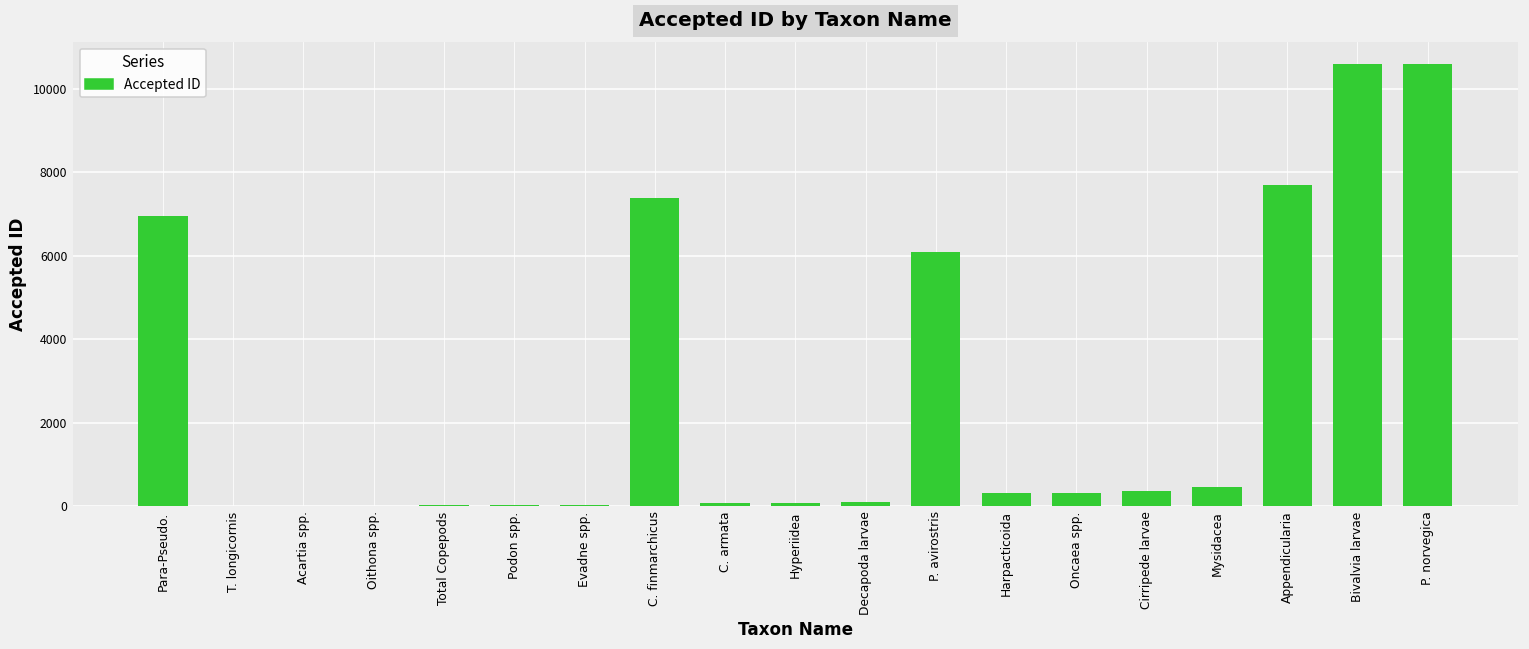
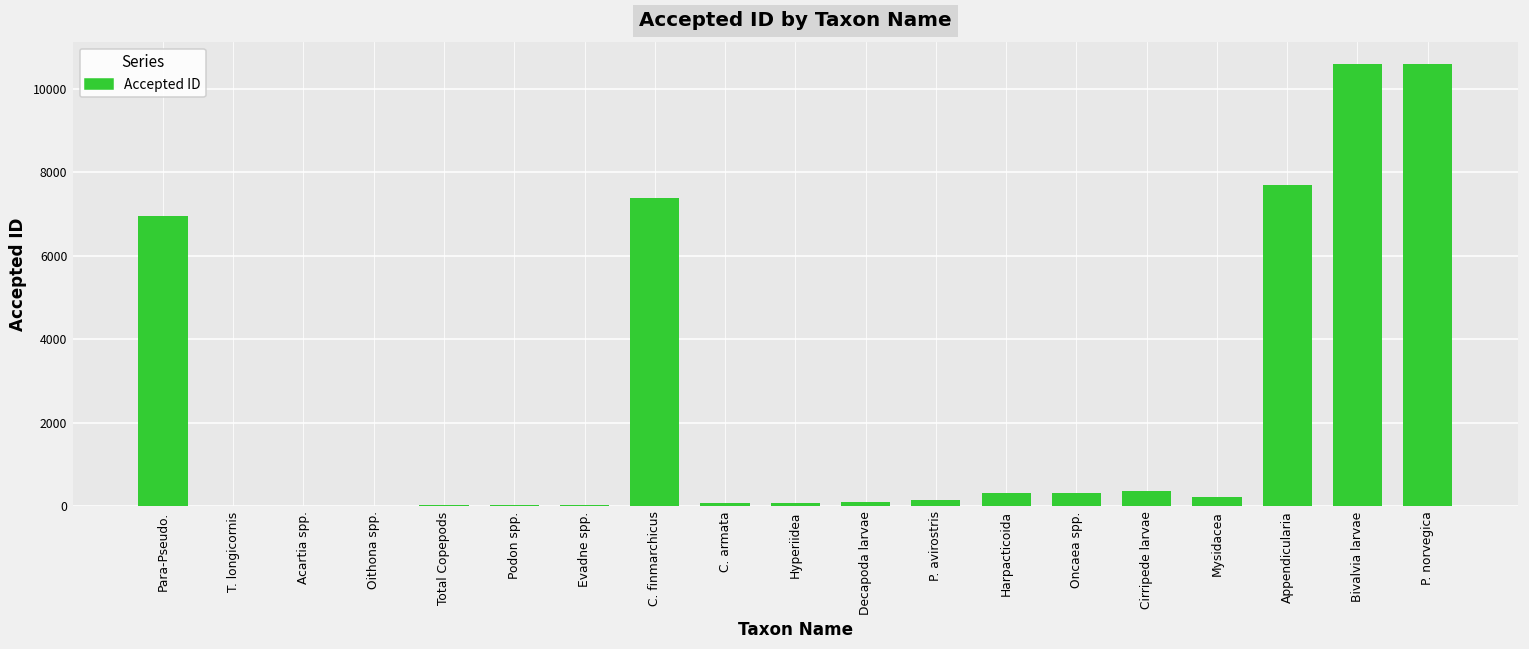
  {
    "Para-Pseudo.": 7000,
    "C. finmarchicus": 7400,
    "Hyperiidea": 100,
    "Decapoda larvae": 100,
-   "P. avirostris": 6100,
+   "P. avirostris": 100,
    "Harpacticoida": 300,
    "Oncaea spp.": 300,
    "Cirripede larvae": 400,
-   "Mysidacea": 500,
+   "Mysidacea": 200,
    "Appendicularia": 7700,
    "Bivalvia larvae": 10600,
    "P. norvegica": 10600
  }
